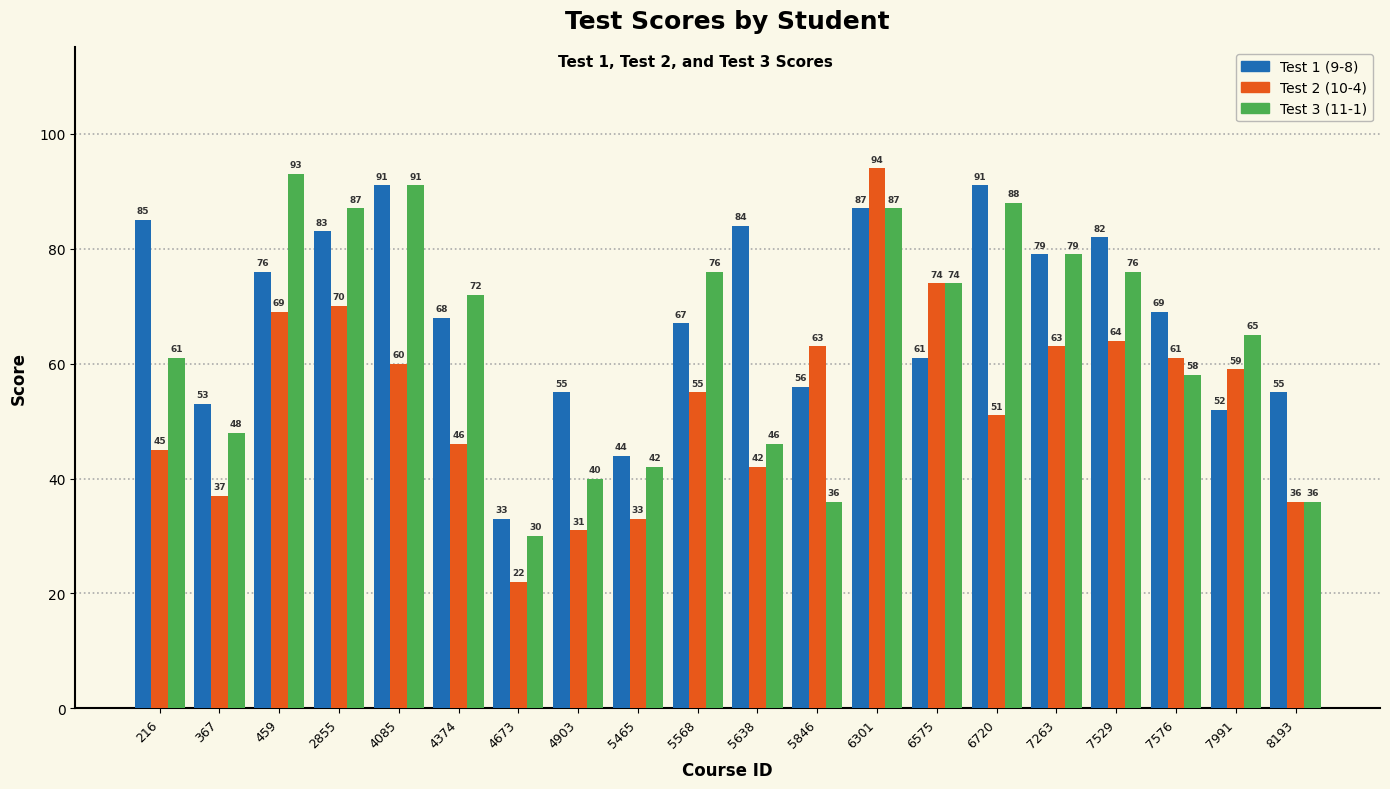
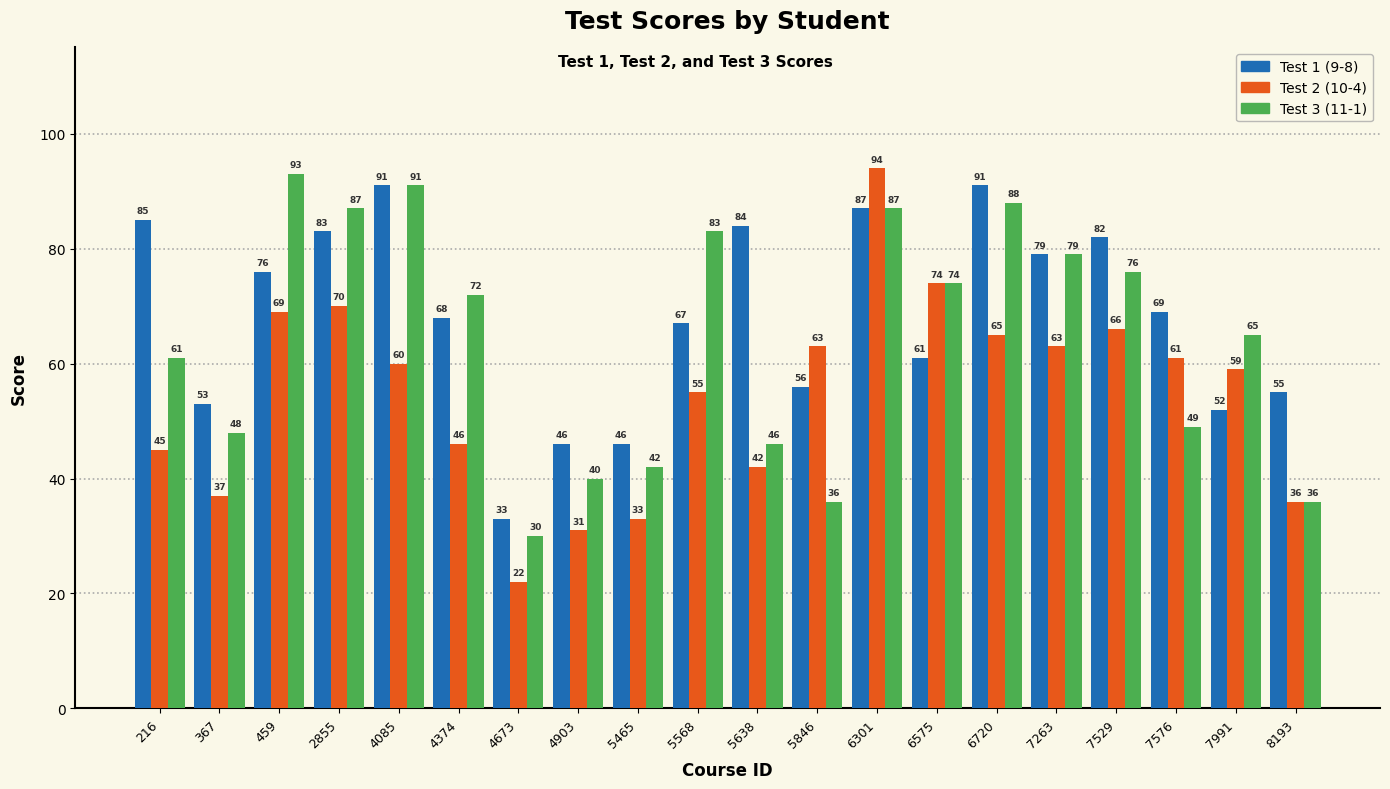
  {
    "Test 1 (9-8)": {
      "216": 85,
      "367": 53,
      "459": 76,
      "2855": 83,
      "4085": 91,
      "4374": 68,
      "4673": 33,
-     "4903": 55,
-     "5465": 44,
+     "4903": 46,
+     "5465": 46,
      "5568": 67,
      "5638": 84,
      "5846": 56,
      "6301": 87,
      "6575": 61,
      "6720": 91,
      "7263": 79,
      "7529": 82,
      "7576": 69,
      "7991": 52,
      "8193": 55
    },
    "Test 2 (10-4)": {
      "216": 45,
      "367": 37,
      "459": 69,
      "2855": 70,
      "4085": 60,
      "4374": 46,
      "4673": 22,
      "4903": 31,
      "5465": 33,
      "5568": 55,
      "5638": 42,
      "5846": 63,
      "6301": 94,
      "6575": 74,
-     "6720": 51,
+     "6720": 65,
      "7263": 63,
-     "7529": 64,
+     "7529": 66,
      "7576": 61,
      "7991": 59,
      "8193": 36
    },
    "Test 3 (11-1)": {
      "216": 61,
      "367": 48,
      "459": 93,
      "2855": 87,
      "4085": 91,
      "4374": 72,
      "4673": 30,
      "4903": 40,
      "5465": 42,
-     "5568": 76,
+     "5568": 83,
      "5638": 46,
      "5846": 36,
      "6301": 87,
      "6575": 74,
      "6720": 88,
      "7263": 79,
      "7529": 76,
-     "7576": 58,
+     "7576": 49,
      "7991": 65,
      "8193": 36
    }
  }
